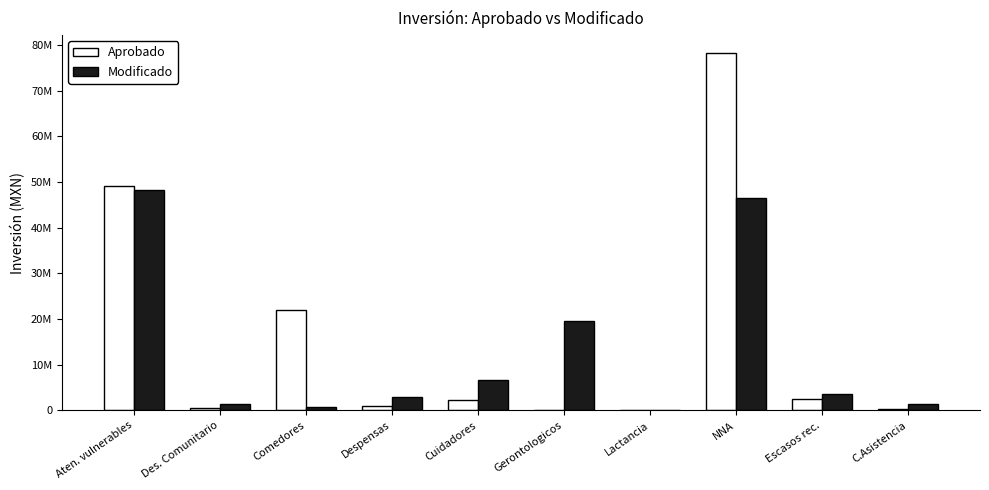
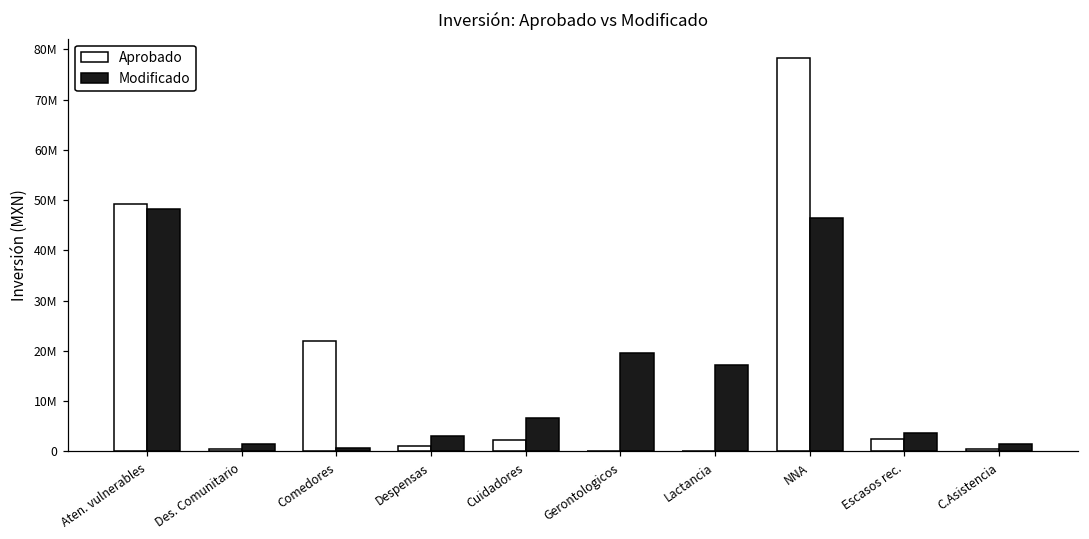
  {
    "Aprobado": {
      "Aten. vulnerables": 49000000,
      "Comedores": 22000000,
      "Despensas": 1000000,
      "Cuidadores": 2000000,
      "NNA": 78000000,
      "Escasos rec.": 3000000
    },
    "Modificado": {
      "Aten. vulnerables": 48000000,
      "Des. Comunitario": 2000000,
      "Comedores": 1000000,
      "Despensas": 3000000,
      "Cuidadores": 7000000,
      "Gerontologicos": 20000000,
-     "Lactancia": 0,
+     "Lactancia": 17000000,
      "NNA": 47000000,
      "Escasos rec.": 4000000,
      "C.Asistencia": 1000000
    }
  }
